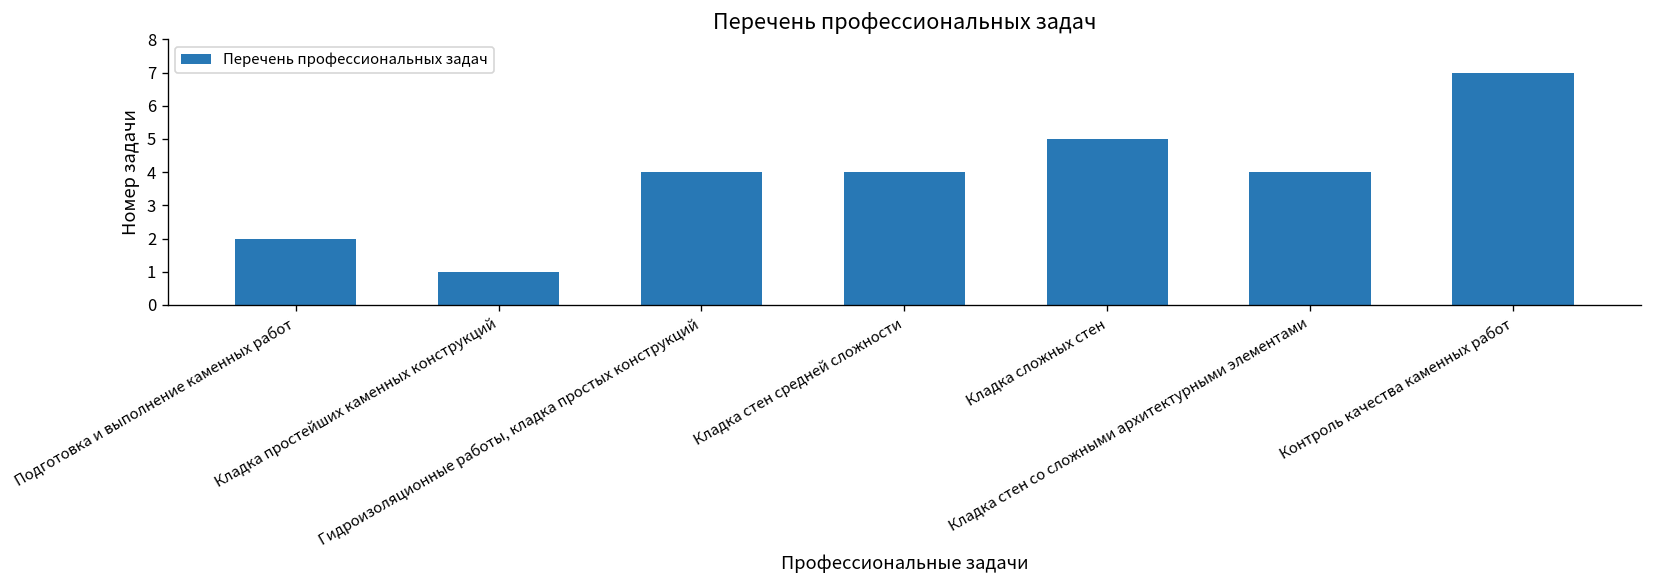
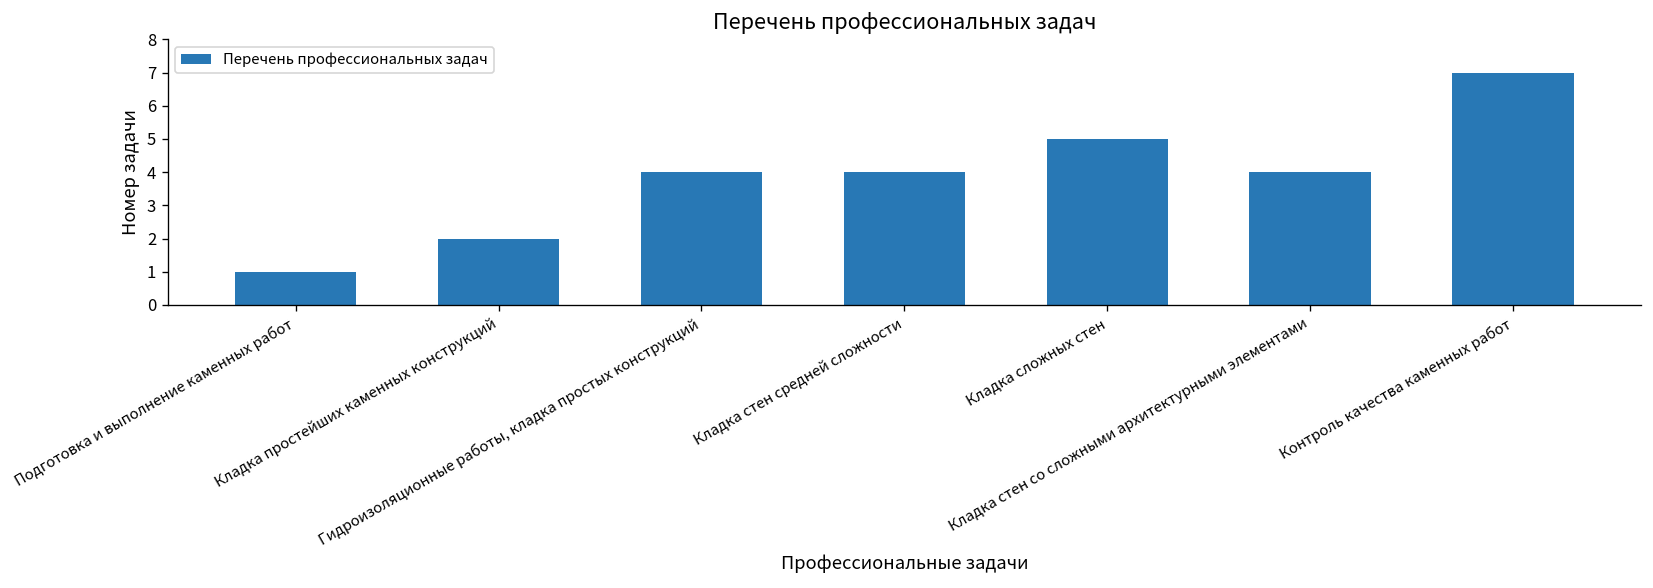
  {
-   "Подготовка и выполнение каменных работ": 2,
-   "Кладка простейших каменных конструкций": 1,
+   "Подготовка и выполнение каменных работ": 1,
+   "Кладка простейших каменных конструкций": 2,
    "Гидроизоляционные работы, кладка простых конструкций": 4,
    "Кладка стен средней сложности": 4,
    "Кладка сложных стен": 5,
    "Кладка стен со сложными архитектурными элементами": 4,
    "Контроль качества каменных работ": 7
  }
